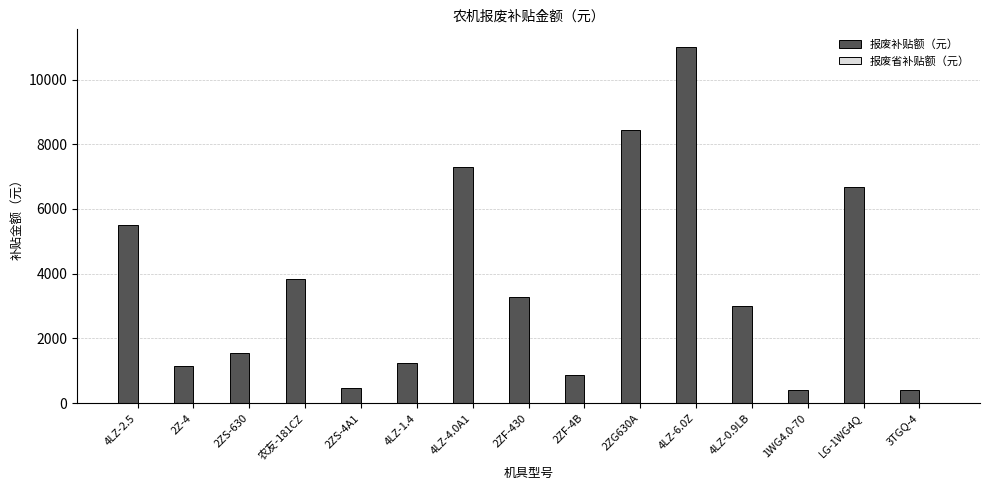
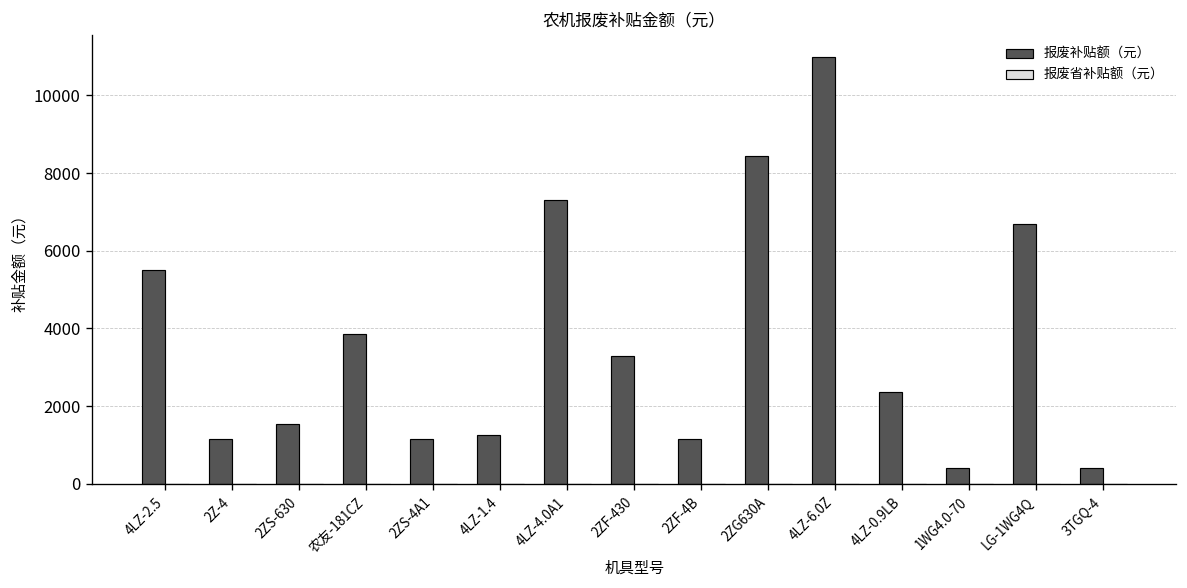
  {
    "报废补贴额（元）": {
      "4LZ-2.5": 5500,
      "2Z-4": 1200,
      "2ZS-630": 1600,
      "农友-181CZ": 3900,
-     "2ZS-4A1": 500,
+     "2ZS-4A1": 1200,
      "4LZ-1.4": 1300,
      "4LZ-4.0A1": 7300,
      "2ZF-430": 3300,
-     "2ZF-4B": 900,
+     "2ZF-4B": 1200,
      "2ZG630A": 8500,
      "4LZ-6.0Z": 11000,
-     "4LZ-0.9LB": 3000,
+     "4LZ-0.9LB": 2400,
      "1WG4.0-70": 400,
      "LG-1WG4Q": 6700,
      "3TGQ-4": 400
    },
    "报废省补贴额（元）": {
      "4LZ-2.5": 0,
      "2Z-4": 0,
      "2ZS-630": 0,
      "农友-181CZ": 0,
      "2ZS-4A1": 0,
      "4LZ-1.4": 0,
      "4LZ-4.0A1": 0,
      "2ZF-430": 0,
      "2ZF-4B": 0,
      "2ZG630A": 0,
      "4LZ-6.0Z": 0,
      "4LZ-0.9LB": 0,
      "1WG4.0-70": 0,
      "LG-1WG4Q": 0,
      "3TGQ-4": 0
    }
  }
